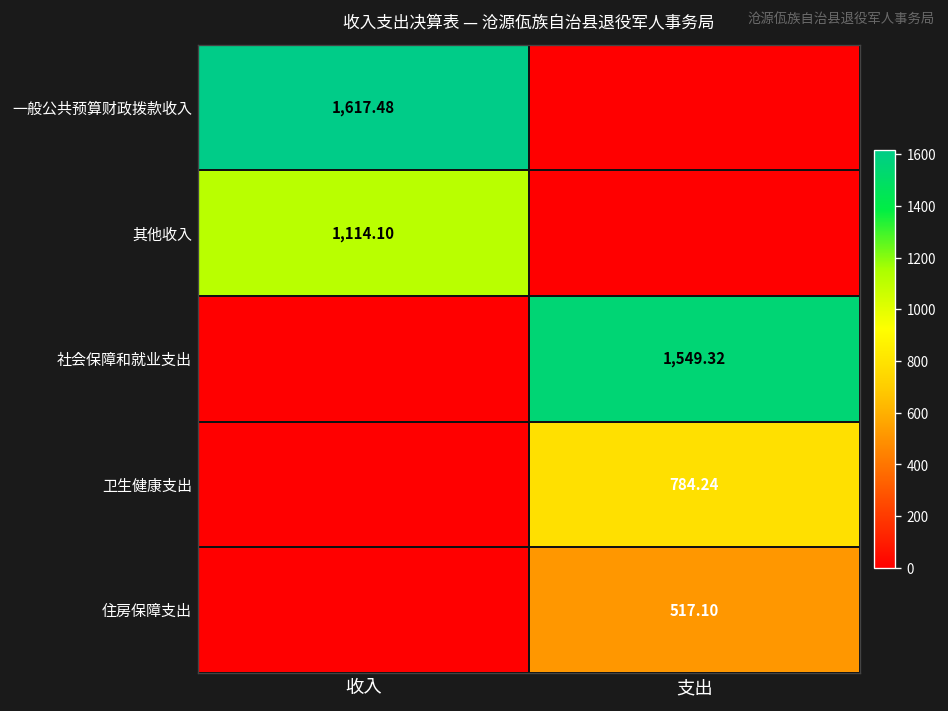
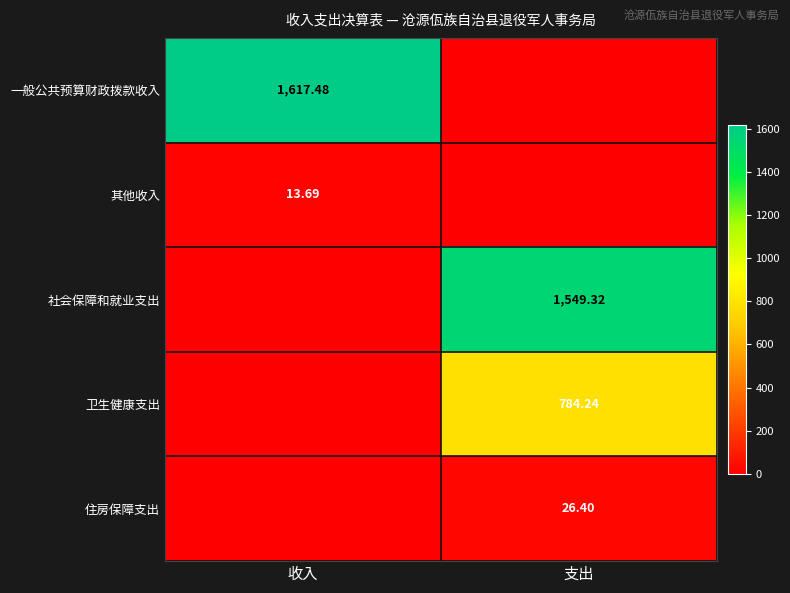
  {
    "一般公共预算财政拨款收入": {
      "收入": "1,617.48"
    },
    "其他收入": {
-     "收入": "1,114.10"
+     "收入": "13.69"
    },
    "社会保障和就业支出": {
      "支出": "1,549.32"
    },
    "卫生健康支出": {
      "支出": "784.24"
    },
    "住房保障支出": {
-     "支出": "517.10"
+     "支出": "26.40"
    }
  }
